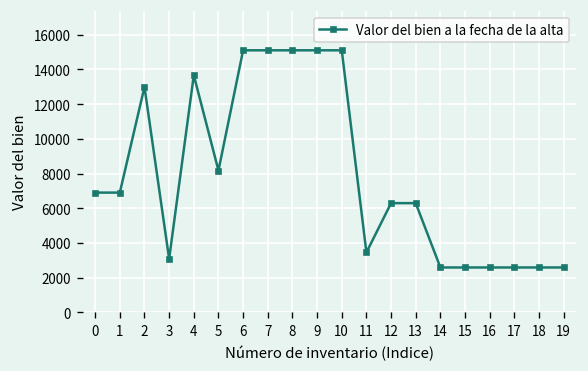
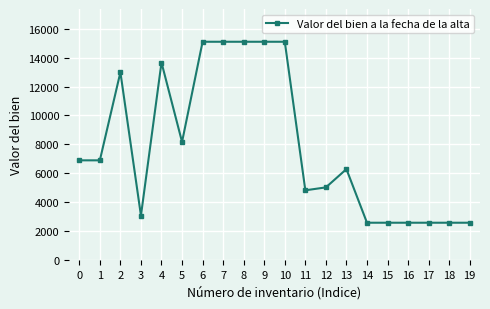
  {
    "0": 6900,
    "1": 6900,
    "2": 13000,
    "3": 3100,
    "4": 13700,
    "5": 8200,
    "6": 15100,
    "7": 15100,
    "8": 15100,
    "9": 15100,
    "10": 15100,
-   "11": 3400,
-   "12": 6300,
+   "11": 4800,
+   "12": 5000,
    "13": 6300,
    "14": 2600,
    "15": 2600,
    "16": 2600,
    "17": 2600,
    "18": 2600,
    "19": 2600
  }
